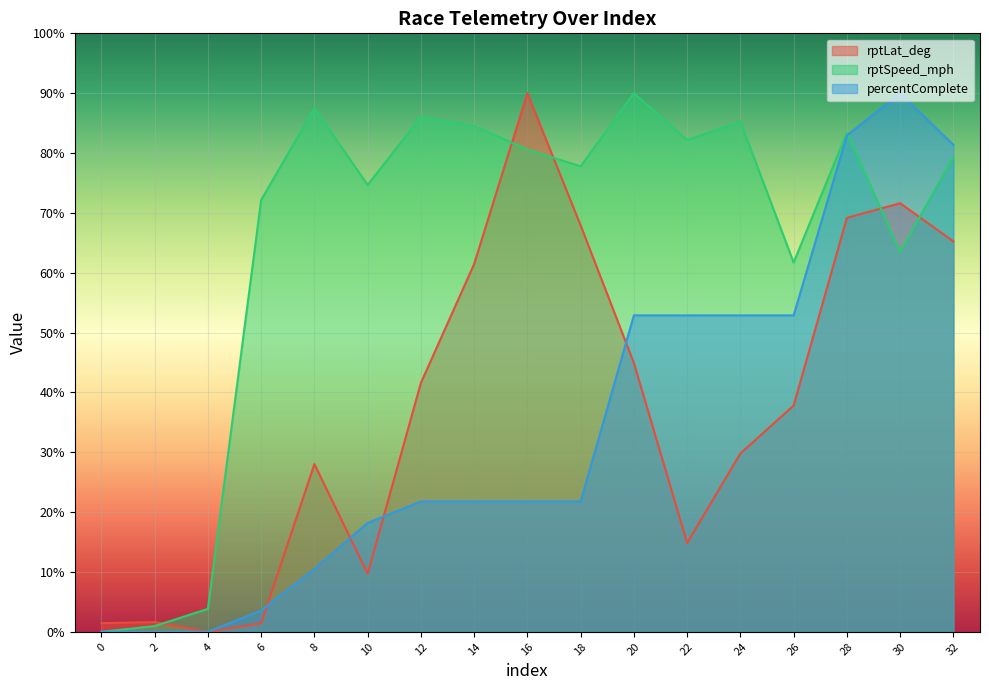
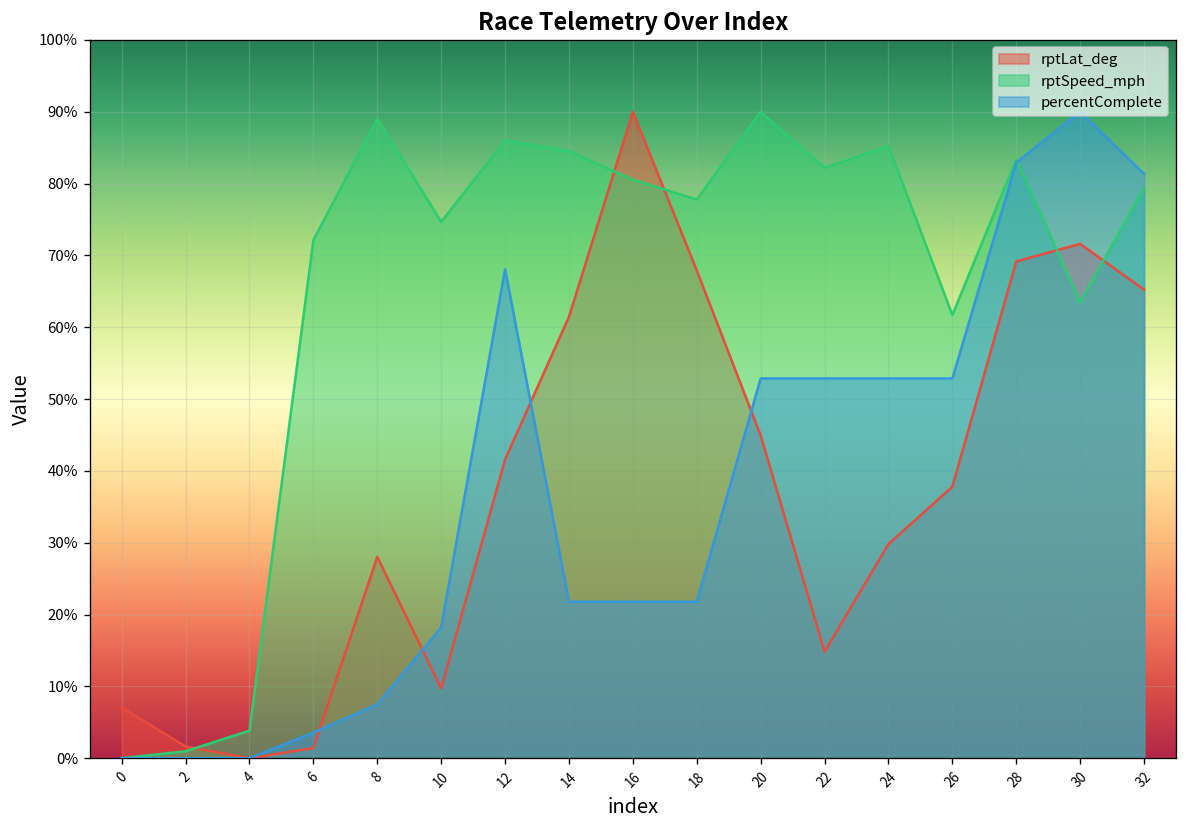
  {
    "rptLat_deg": {
-     "0": "1%",
+     "0": "7%",
      "2": "2%",
      "6": "1%",
      "8": "28%",
      "10": "10%",
      "12": "42%",
      "14": "61%",
      "16": "90%",
      "18": "68%",
      "20": "45%",
      "22": "15%",
      "24": "30%",
      "26": "38%",
      "28": "69%",
      "30": "72%",
      "32": "65%"
    },
    "rptSpeed_mph": {
      "2": "1%",
      "4": "4%",
      "6": "72%",
-     "8": "87%",
+     "8": "89%",
      "10": "75%",
      "12": "86%",
      "14": "85%",
      "16": "81%",
      "18": "78%",
      "20": "90%",
      "22": "82%",
      "24": "85%",
      "26": "62%",
      "28": "83%",
      "30": "63%",
      "32": "79%"
    },
    "percentComplete": {
      "2": "0%",
      "6": "4%",
-     "8": "11%",
+     "8": "7%",
      "10": "18%",
-     "12": "22%",
+     "12": "68%",
      "14": "22%",
      "16": "22%",
      "18": "22%",
      "20": "53%",
      "22": "53%",
      "24": "53%",
      "26": "53%",
      "28": "83%",
      "32": "81%"
    }
  }
